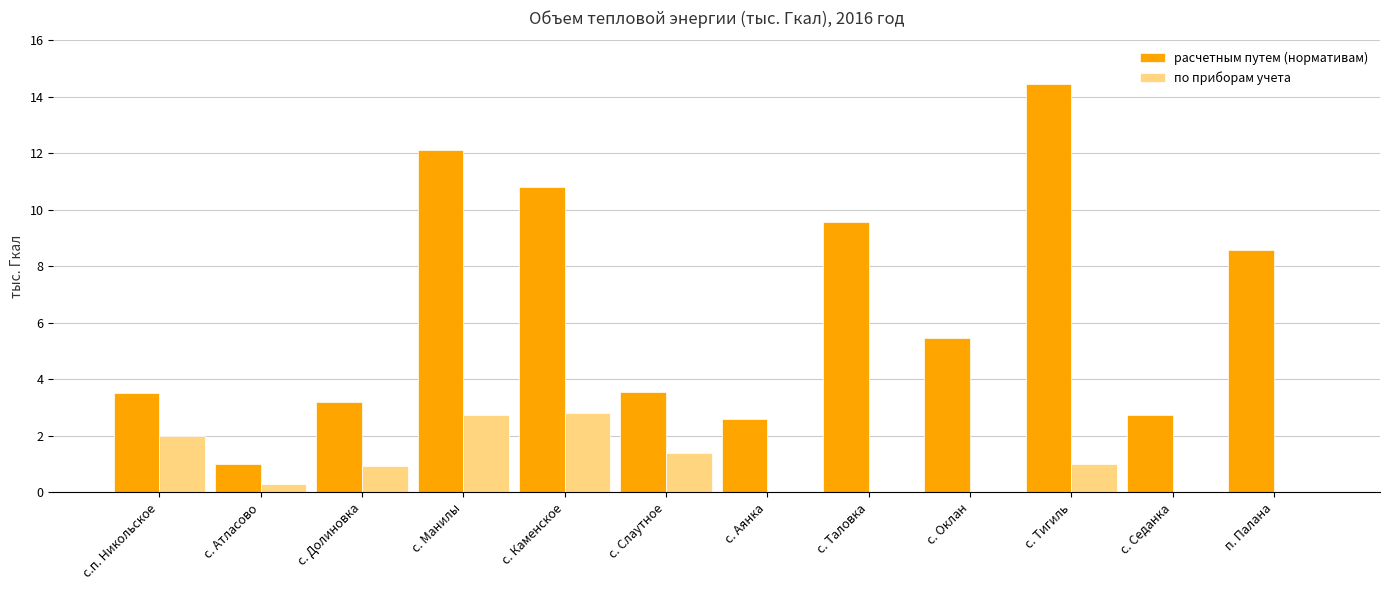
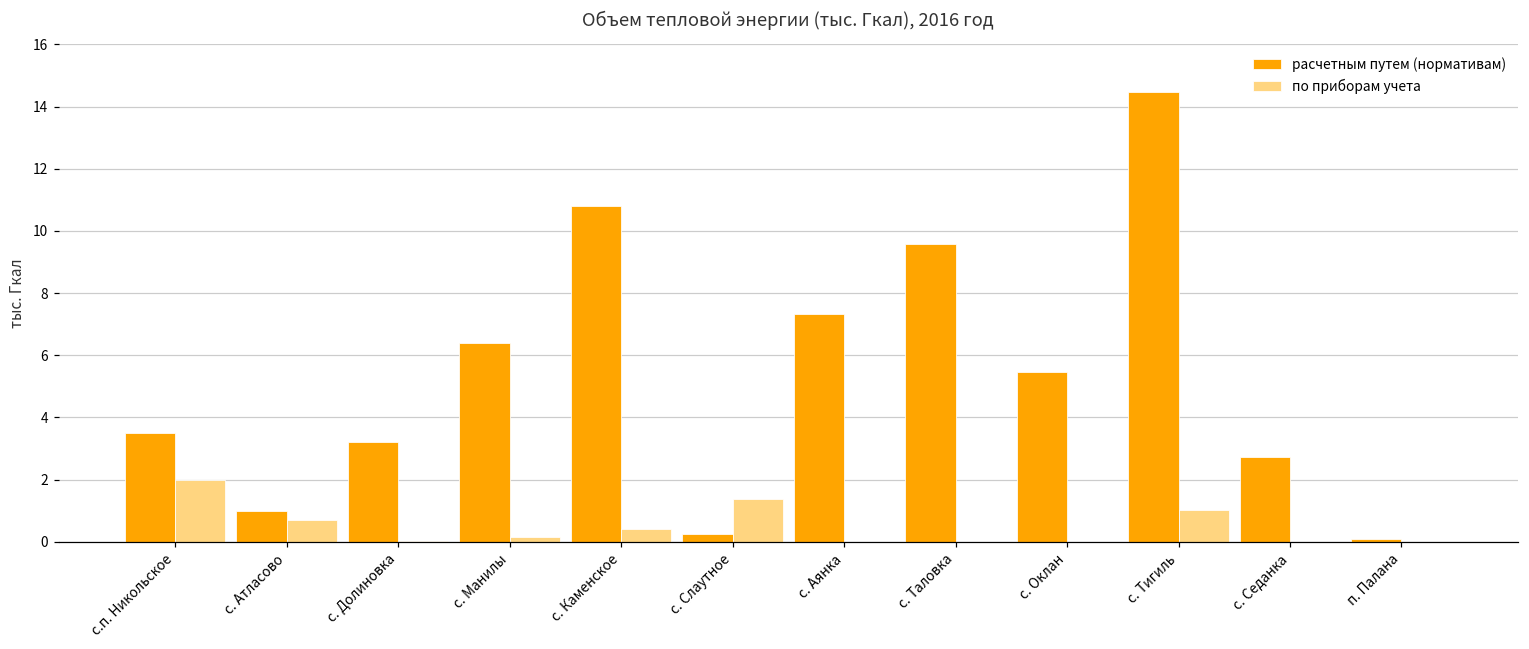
  {
    "расчетным путем (нормативам)": {
      "с.п. Никольское": 3.5,
      "с. Атласово": 1.0,
      "с. Долиновка": 3.2,
-     "с. Манилы": 12.1,
+     "с. Манилы": 6.4,
      "с. Каменское": 10.8,
-     "с. Слаутное": 3.5,
-     "с. Аянка": 2.6,
+     "с. Слаутное": 0.3,
+     "с. Аянка": 7.3,
      "с. Таловка": 9.6,
      "с. Оклан": 5.5,
      "с. Тигиль": 14.5,
      "с. Седанка": 2.7,
-     "п. Палана": 8.6
+     "п. Палана": 0.1
    },
    "по приборам учета": {
      "с.п. Никольское": 2.0,
-     "с. Атласово": 0.3,
-     "с. Долиновка": 0.9,
-     "с. Манилы": 2.7,
-     "с. Каменское": 2.8,
+     "с. Атласово": 0.7,
+     "с. Долиновка": 0.0,
+     "с. Манилы": 0.1,
+     "с. Каменское": 0.4,
      "с. Слаутное": 1.4,
      "с. Аянка": 0.0,
      "с. Таловка": 0.0,
      "с. Оклан": 0.0,
      "с. Тигиль": 1.0,
      "с. Седанка": 0.0,
      "п. Палана": 0.0
    }
  }
